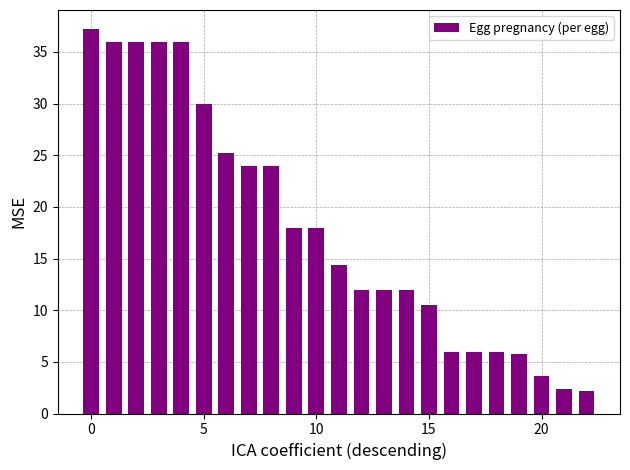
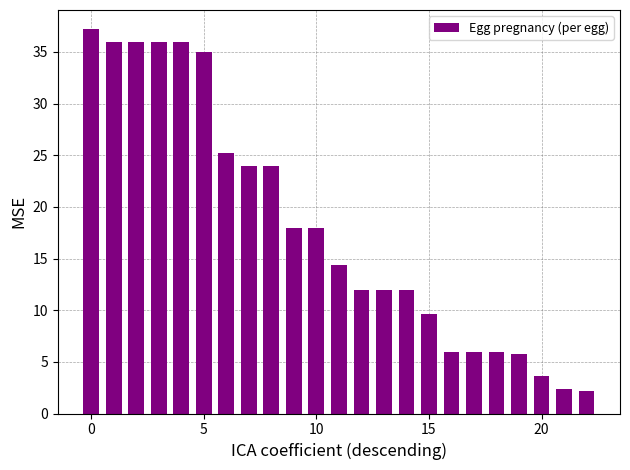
  {
    "0": 37.2,
-   "5": 30,
+   "5": 35,
    "10": 18.0,
-   "15": 10.5,
+   "15": 9.6,
    "20": 3.6
  }
